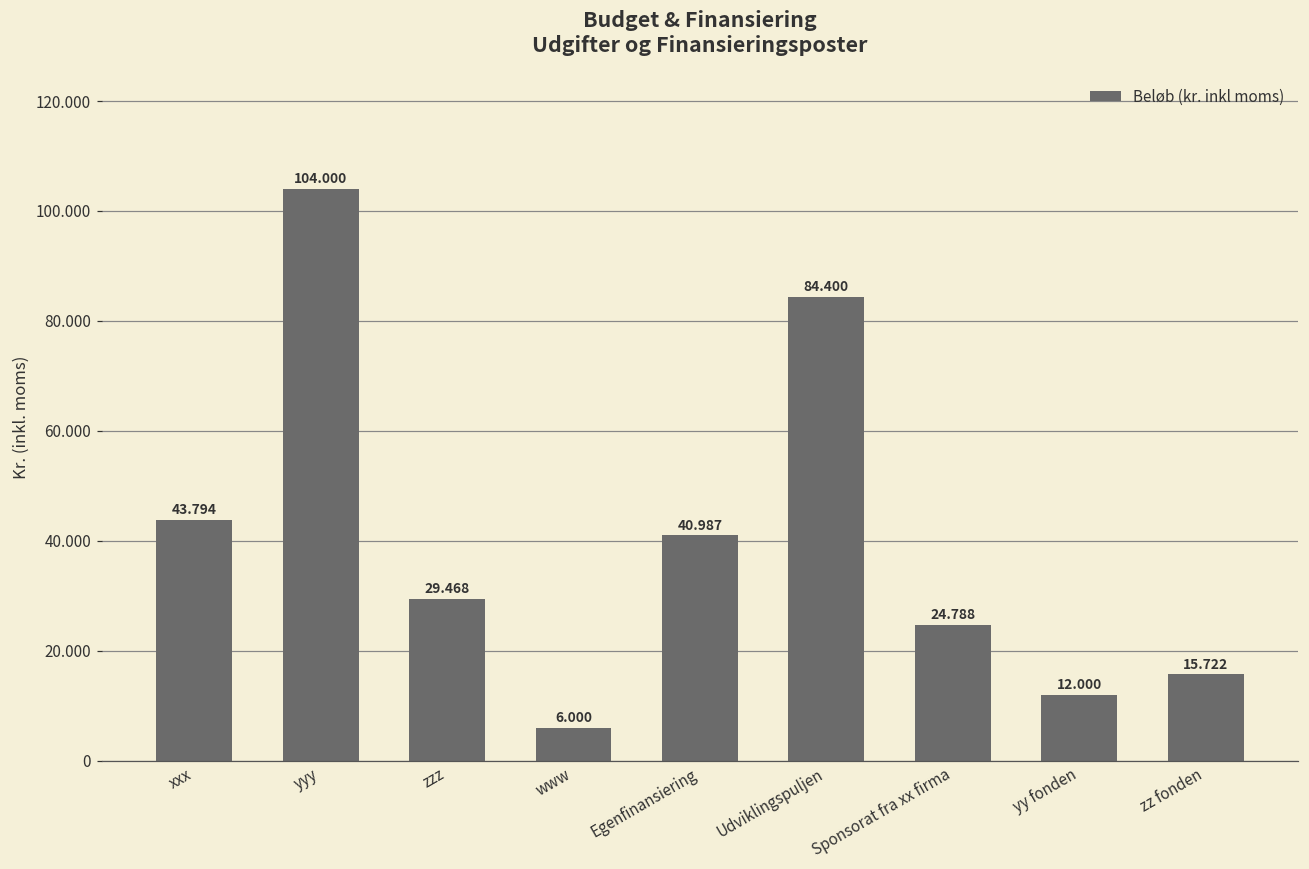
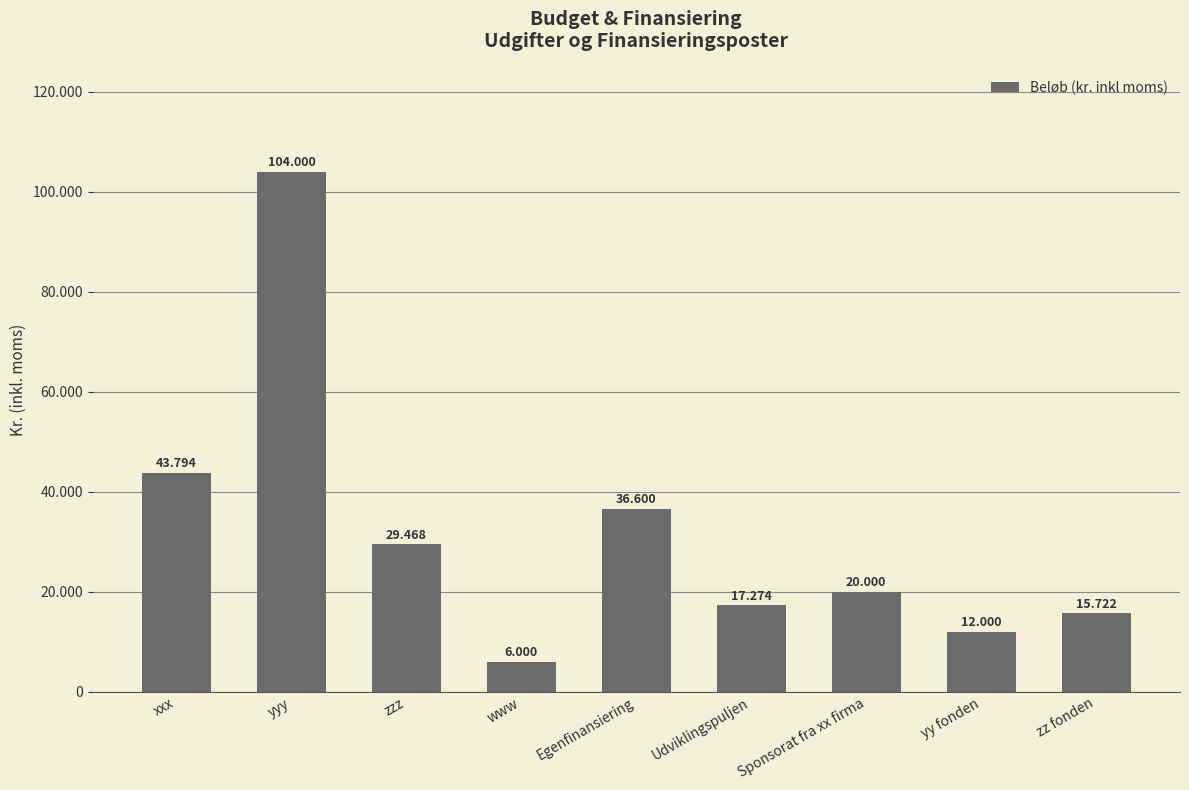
  {
-   "Egenfinansiering": 40.987,
-   "Udviklingspuljen": 84.400,
-   "Sponsorat fra xx firma": 24.788
+   "Egenfinansiering": 36.600,
+   "Udviklingspuljen": 17.274,
+   "Sponsorat fra xx firma": 20.000
  }
